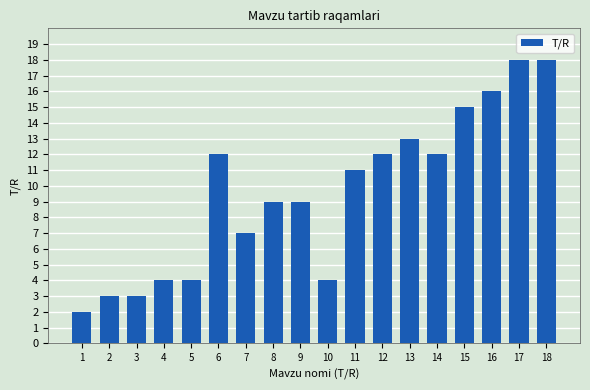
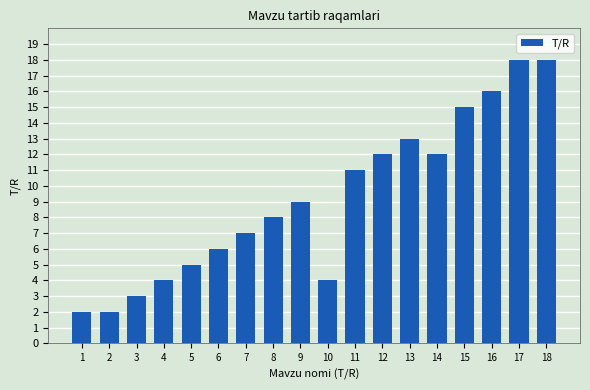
  {
    "1": 2,
-   "2": 3,
+   "2": 2,
    "3": 3,
    "4": 4,
-   "5": 4,
-   "6": 12,
+   "5": 5,
+   "6": 6,
    "7": 7,
-   "8": 9,
+   "8": 8,
    "9": 9,
    "10": 4,
    "11": 11,
    "12": 12,
    "13": 13,
    "14": 12,
    "15": 15,
    "16": 16,
    "17": 18,
    "18": 18
  }
